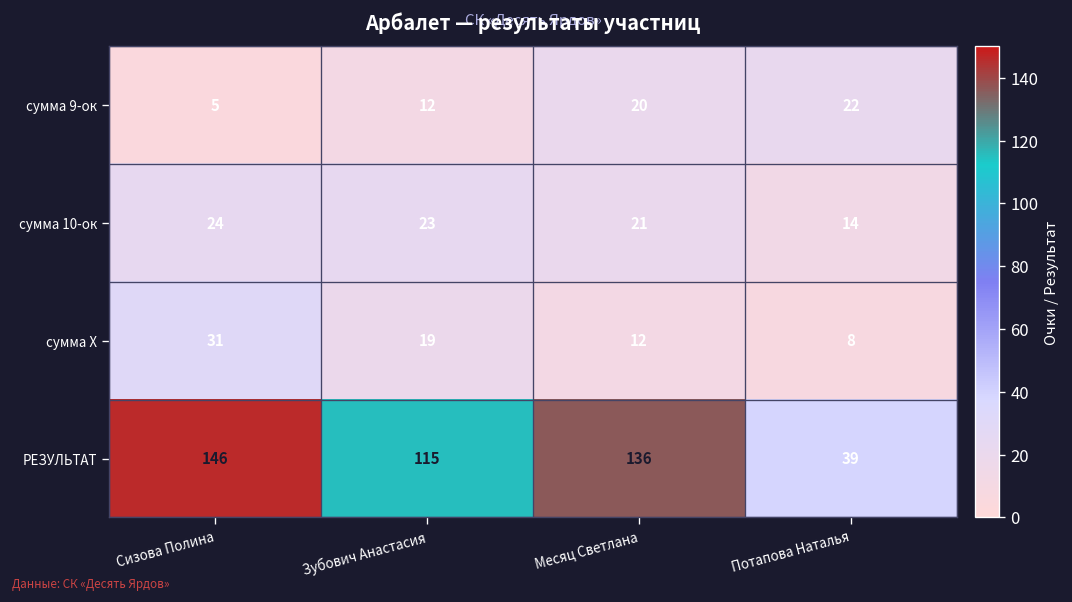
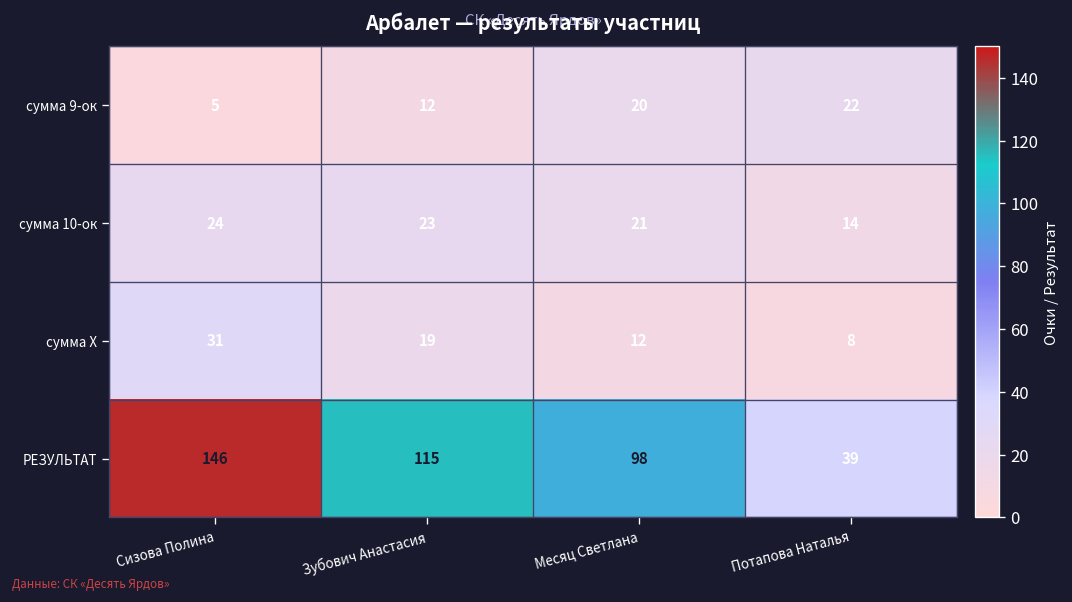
  {
    "РЕЗУЛЬТАТ": {
      "Сизова Полина": 146,
      "Зубович Анастасия": 115,
-     "Месяц Светлана": 136
+     "Месяц Светлана": 98
    }
  }
